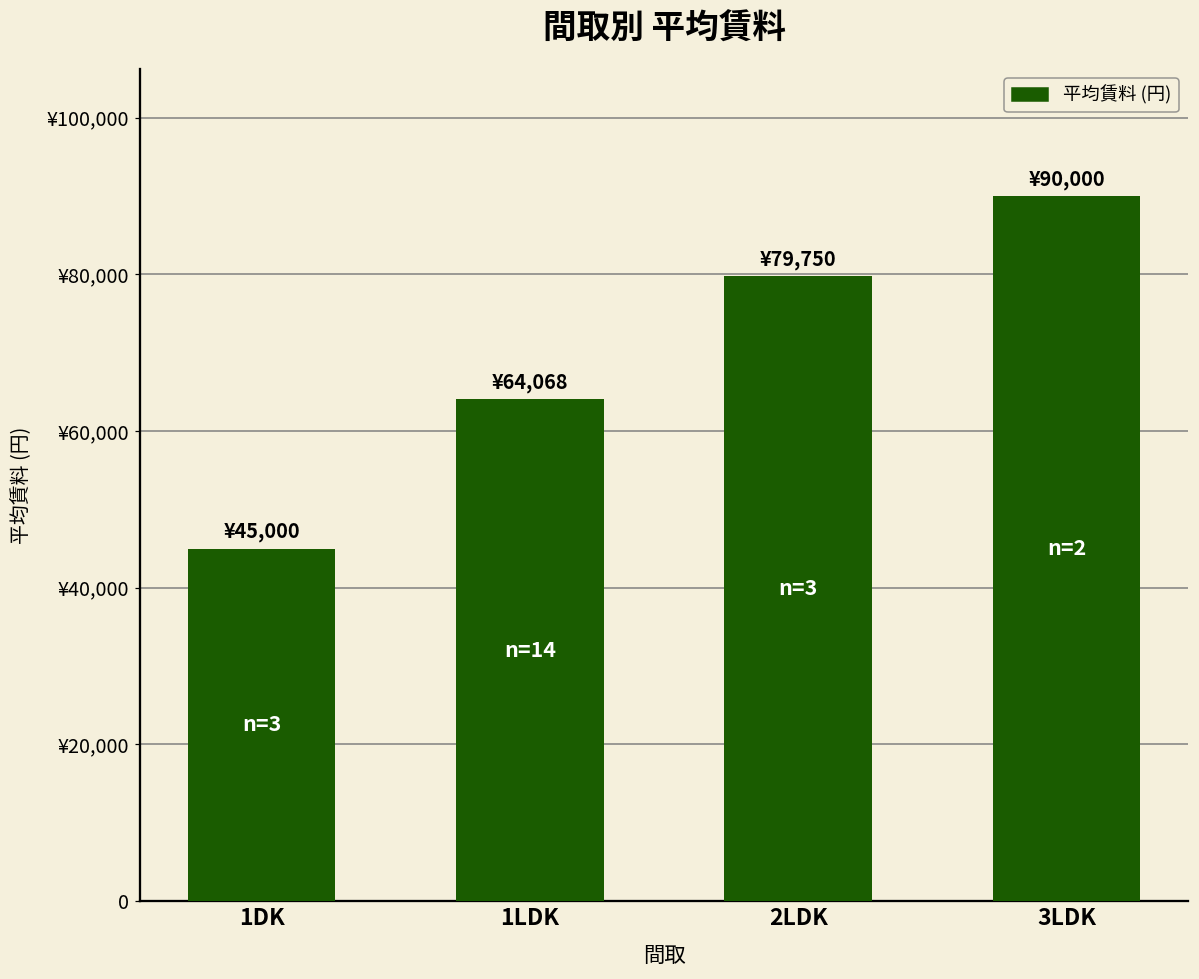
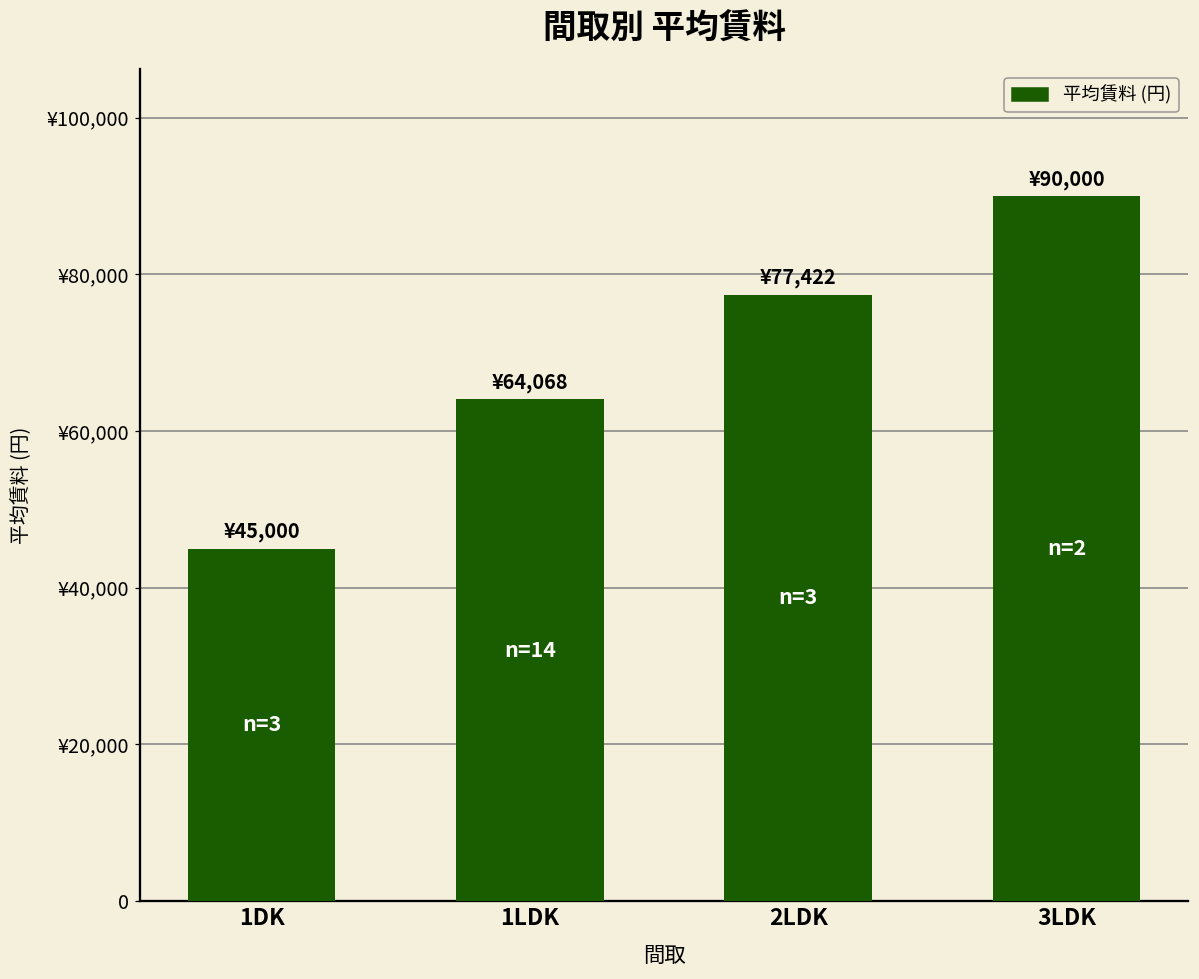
  {
    "1DK": "¥45,000",
    "1LDK": "¥64,068",
-   "2LDK": "¥79,750",
+   "2LDK": "¥77,422",
    "3LDK": "¥90,000"
  }
